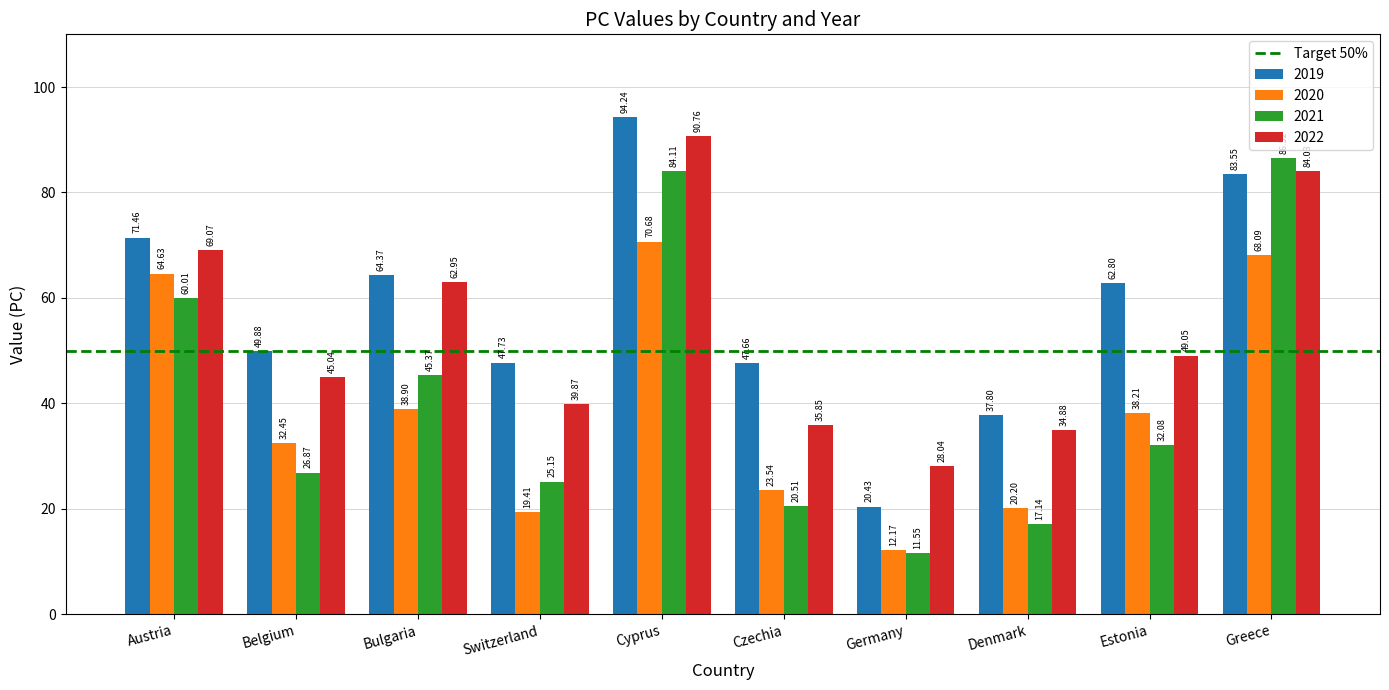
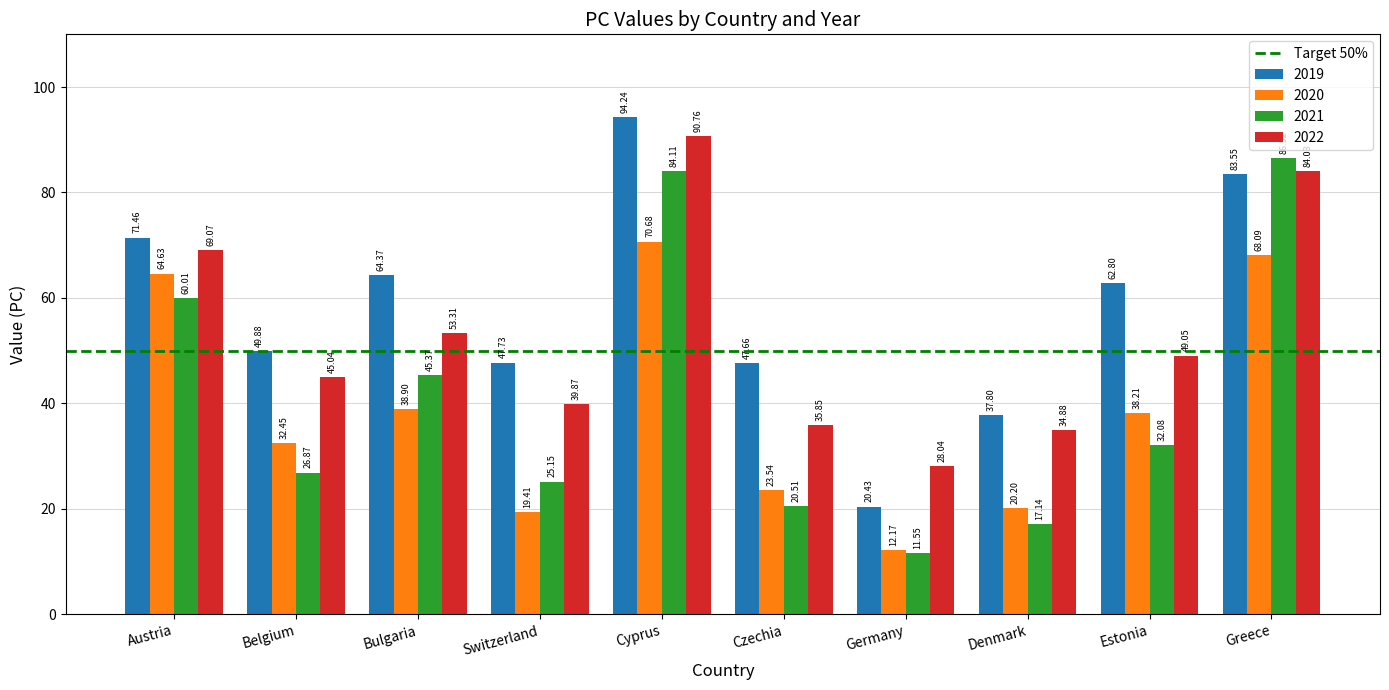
  {
    "2019": {
      "Austria": 71.46,
      "Belgium": 49.88,
      "Bulgaria": 64.37,
      "Switzerland": 47.73,
      "Cyprus": 94.24,
      "Czechia": 47.66,
      "Germany": 20.43,
      "Denmark": 37.80,
      "Estonia": 62.80,
      "Greece": 83.55
    },
    "2020": {
      "Austria": 64.63,
      "Belgium": 32.45,
      "Bulgaria": 38.90,
      "Switzerland": 19.41,
      "Cyprus": 70.68,
      "Czechia": 23.54,
      "Germany": 12.17,
      "Denmark": 20.20,
      "Estonia": 38.21,
      "Greece": 68.09
    },
    "2021": {
      "Austria": 60.01,
      "Belgium": 26.87,
      "Bulgaria": 45.37,
      "Switzerland": 25.15,
      "Cyprus": 84.11,
      "Czechia": 20.51,
      "Germany": 11.55,
      "Denmark": 17.14,
      "Estonia": 32.08
    },
    "2022": {
      "Austria": 69.07,
      "Belgium": 45.04,
-     "Bulgaria": 62.95,
+     "Bulgaria": 53.31,
      "Switzerland": 39.87,
      "Cyprus": 90.76,
      "Czechia": 35.85,
      "Germany": 28.04,
      "Denmark": 34.88,
      "Estonia": 49.05
    }
  }
